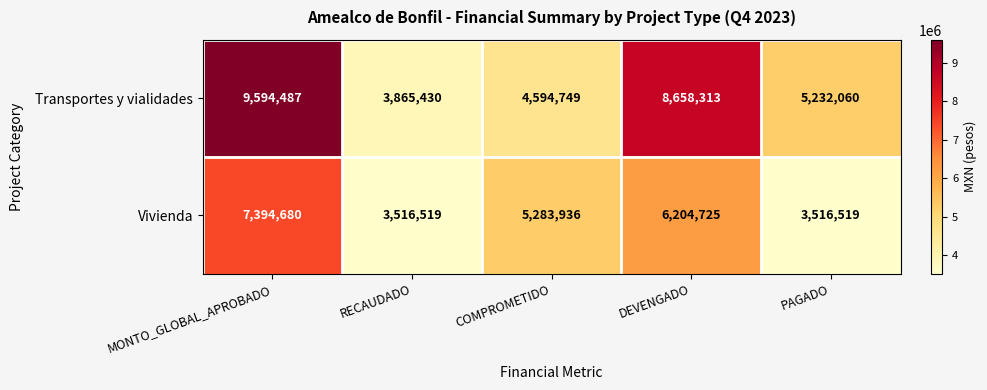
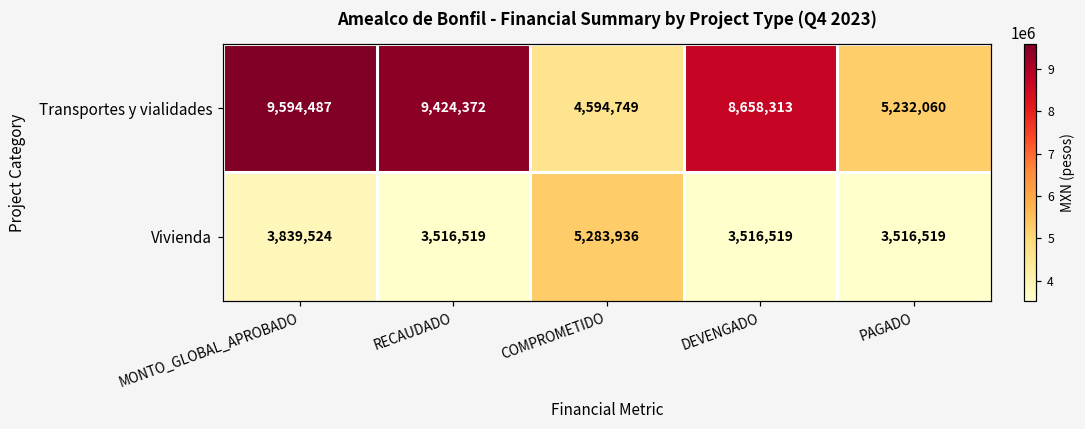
  {
    "Transportes y vialidades": {
      "MONTO_GLOBAL_APROBADO": "9,594,487",
-     "RECAUDADO": "3,865,430",
+     "RECAUDADO": "9,424,372",
      "COMPROMETIDO": "4,594,749",
      "DEVENGADO": "8,658,313",
      "PAGADO": "5,232,060"
    },
    "Vivienda": {
-     "MONTO_GLOBAL_APROBADO": "7,394,680",
+     "MONTO_GLOBAL_APROBADO": "3,839,524",
      "RECAUDADO": "3,516,519",
      "COMPROMETIDO": "5,283,936",
-     "DEVENGADO": "6,204,725",
+     "DEVENGADO": "3,516,519",
      "PAGADO": "3,516,519"
    }
  }
